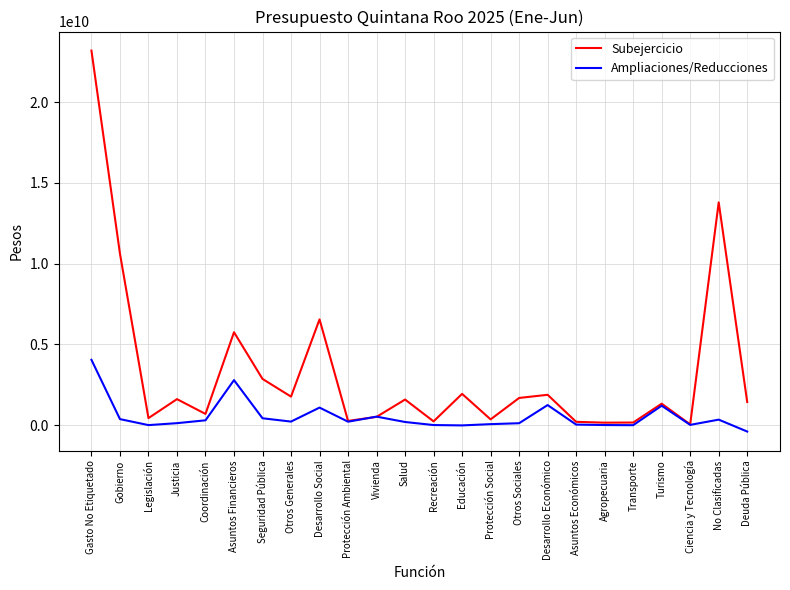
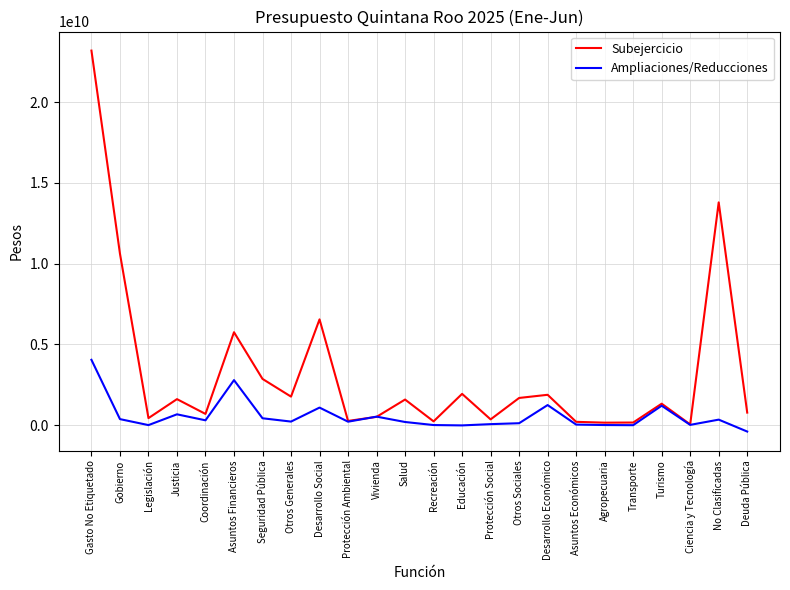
  {
    "Subejercicio": {
      "Gasto No Etiquetado": 23200000000,
      "Gobierno": 10600000000,
      "Legislación": 400000000,
      "Justicia": 1600000000,
      "Coordinación": 700000000,
      "Asuntos Financieros": 5700000000,
      "Seguridad Pública": 2900000000,
      "Otros Generales": 1800000000,
      "Desarrollo Social": 6500000000,
      "Salud": 1600000000,
      "Recreación": 200000000,
      "Educación": 1900000000,
      "Protección Social": 400000000,
      "Otros Sociales": 1700000000,
      "Desarrollo Económico": 1900000000,
      "Asuntos Económicos": 200000000,
      "Transporte": 200000000,
      "No Clasificadas": 13800000000,
-     "Deuda Pública": 1400000000
+     "Deuda Pública": 800000000
    },
    "Ampliaciones/Reducciones": {
      "Gasto No Etiquetado": 4000000000,
      "Gobierno": 400000000,
      "Legislación": 0,
-     "Justicia": 100000000,
+     "Justicia": 700000000,
      "Coordinación": 300000000,
      "Asuntos Financieros": 2800000000,
      "Seguridad Pública": 400000000,
      "Otros Generales": 200000000,
      "Desarrollo Social": 1100000000,
      "Salud": 200000000,
      "Recreación": 0,
      "Educación": 0,
      "Protección Social": 100000000,
      "Otros Sociales": 100000000,
      "Desarrollo Económico": 1200000000,
      "Asuntos Económicos": 0,
      "Transporte": 0,
      "No Clasificadas": 300000000,
      "Deuda Pública": -400000000
    }
  }
